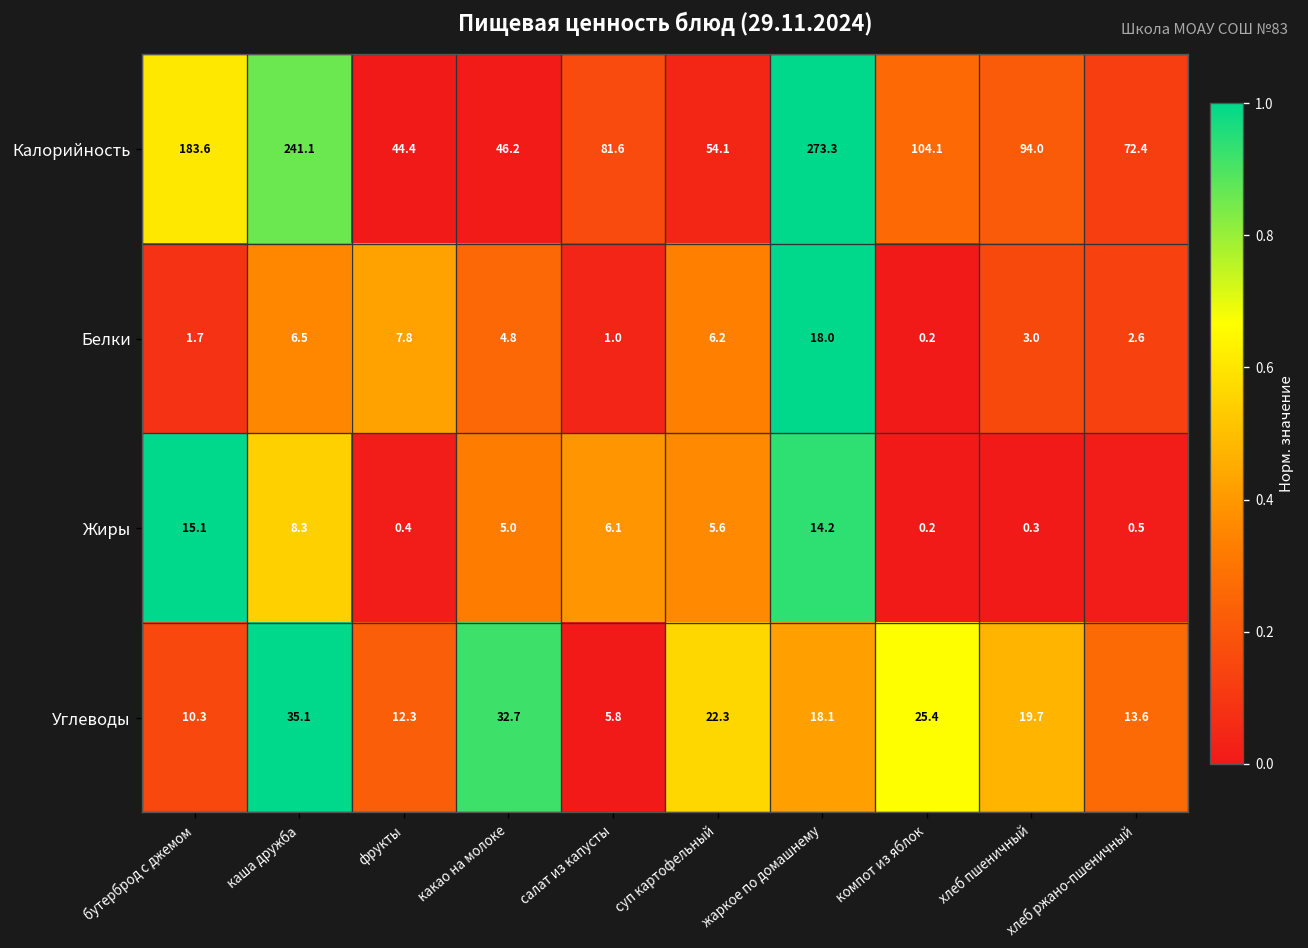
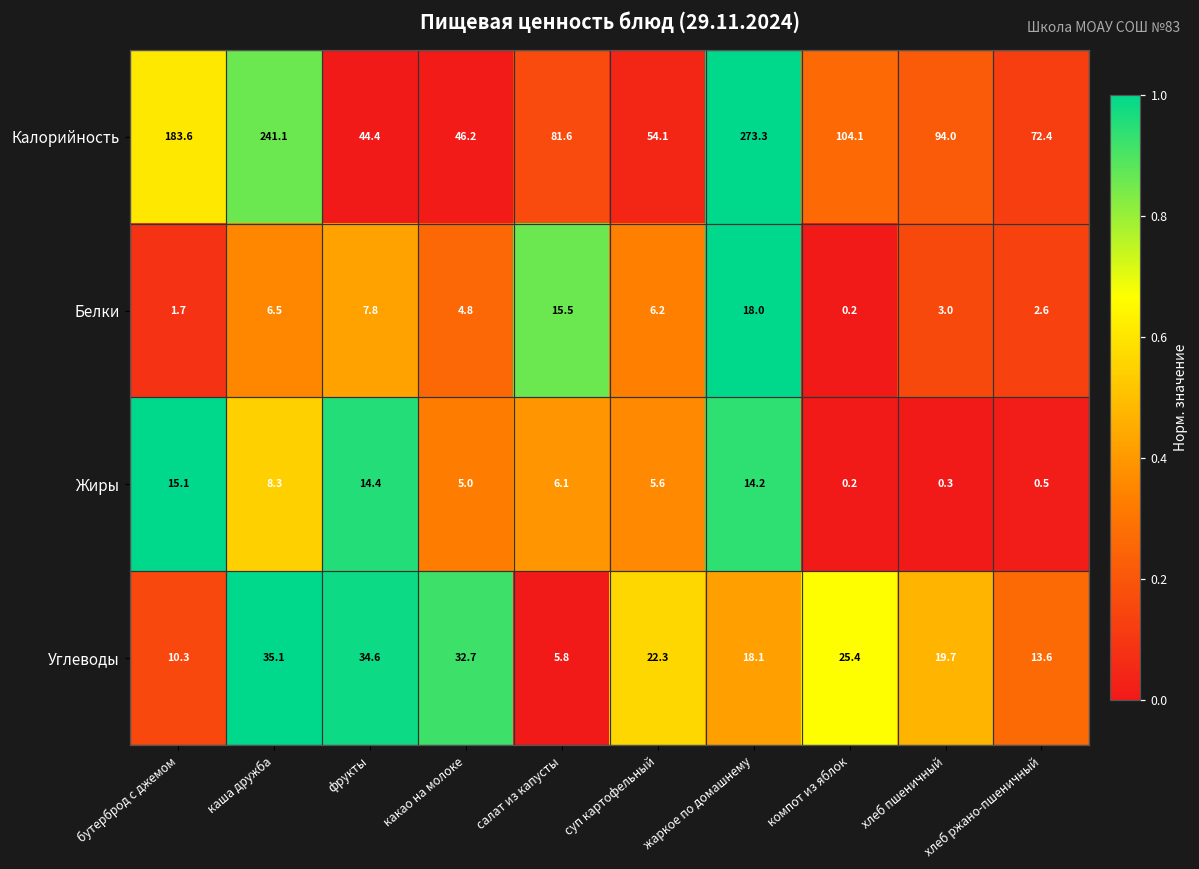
  {
    "Калорийность": {
      "бутерброд с джемом": 183.6,
      "каша дружба": 241.1,
      "фрукты": 44.4,
      "какао на молоке": 46.2,
      "салат из капусты": 81.6,
      "суп картофельный": 54.1,
      "жаркое по домашнему": 273.3,
      "компот из яблок": 104.1,
      "хлеб пшеничный": 94.0,
      "хлеб ржано-пшеничный": 72.4
    },
    "Белки": {
      "бутерброд с джемом": 1.7,
      "каша дружба": 6.5,
      "фрукты": 7.8,
      "какао на молоке": 4.8,
-     "салат из капусты": 1.0,
+     "салат из капусты": 15.5,
      "суп картофельный": 6.2,
      "жаркое по домашнему": 18.0,
      "компот из яблок": 0.2,
      "хлеб пшеничный": 3.0,
      "хлеб ржано-пшеничный": 2.6
    },
    "Жиры": {
      "бутерброд с джемом": 15.1,
      "каша дружба": 8.3,
-     "фрукты": 0.4,
+     "фрукты": 14.4,
      "какао на молоке": 5.0,
      "салат из капусты": 6.1,
      "суп картофельный": 5.6,
      "жаркое по домашнему": 14.2,
      "компот из яблок": 0.2,
      "хлеб пшеничный": 0.3,
      "хлеб ржано-пшеничный": 0.5
    },
    "Углеводы": {
      "бутерброд с джемом": 10.3,
      "каша дружба": 35.1,
-     "фрукты": 12.3,
+     "фрукты": 34.6,
      "какао на молоке": 32.7,
      "салат из капусты": 5.8,
      "суп картофельный": 22.3,
      "жаркое по домашнему": 18.1,
      "компот из яблок": 25.4,
      "хлеб пшеничный": 19.7,
      "хлеб ржано-пшеничный": 13.6
    }
  }
